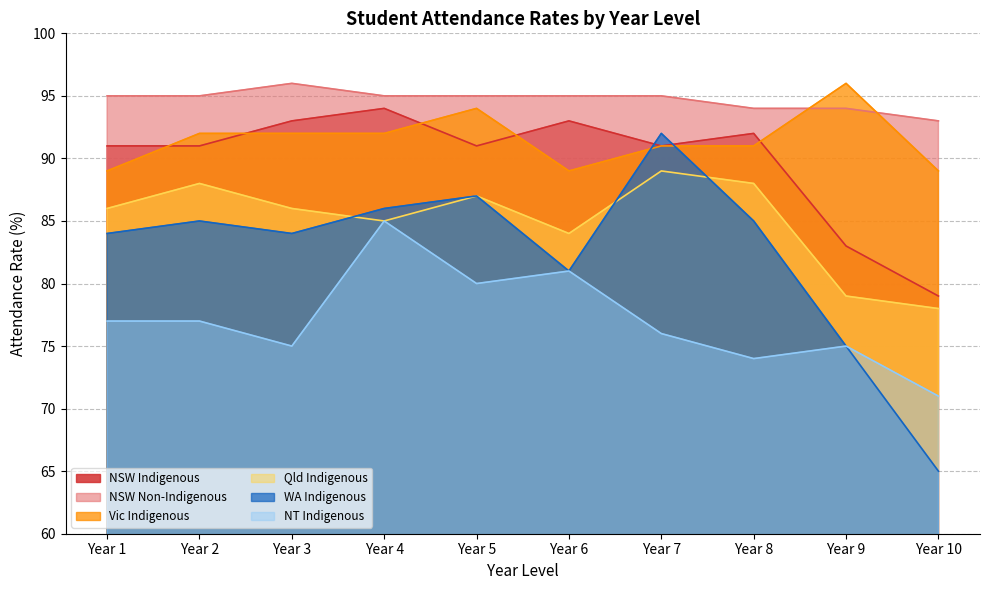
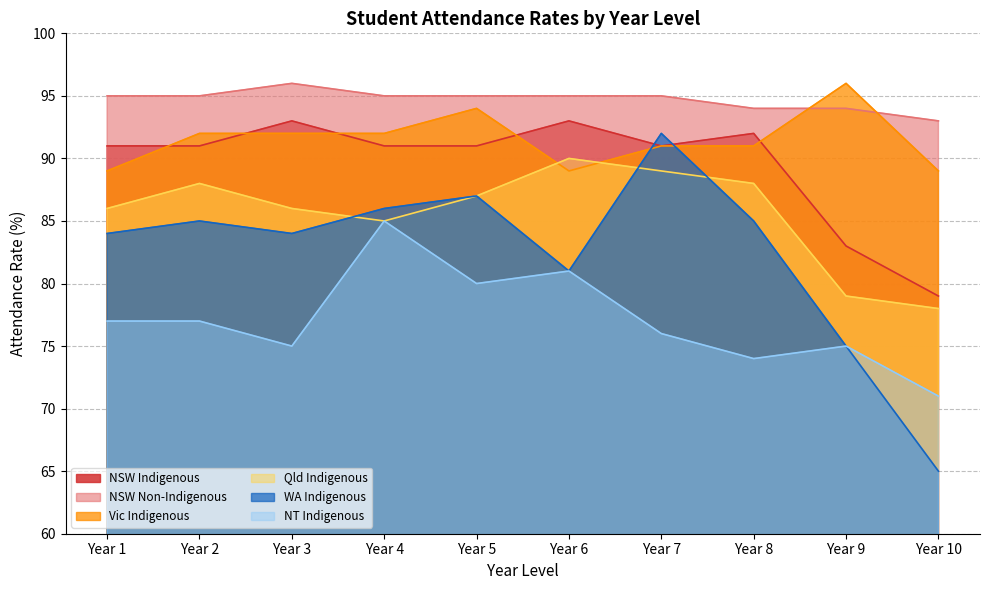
  {
    "NSW Indigenous": {
      "Year 1": 91,
      "Year 2": 91,
      "Year 3": 93,
-     "Year 4": 94,
+     "Year 4": 91,
      "Year 5": 91,
      "Year 6": 93,
      "Year 8": 92,
      "Year 9": 83,
      "Year 10": 79
    },
    "NSW Non-Indigenous": {
      "Year 1": 95,
      "Year 2": 95,
      "Year 3": 96,
      "Year 4": 95,
      "Year 5": 95,
      "Year 6": 95,
      "Year 7": 95,
      "Year 8": 94,
      "Year 9": 94,
      "Year 10": 93
    },
    "Vic Indigenous": {
      "Year 1": 89,
      "Year 2": 92,
      "Year 3": 92,
      "Year 4": 92,
      "Year 5": 94,
      "Year 6": 89,
      "Year 8": 91,
      "Year 9": 96,
      "Year 10": 89
    },
    "Qld Indigenous": {
      "Year 1": 86,
      "Year 2": 88,
      "Year 3": 86,
-     "Year 6": 84,
+     "Year 6": 90,
      "Year 7": 89,
      "Year 8": 88,
      "Year 9": 79,
      "Year 10": 78
    },
    "WA Indigenous": {
      "Year 1": 84,
      "Year 2": 85,
      "Year 3": 84,
      "Year 4": 86,
      "Year 7": 92,
      "Year 8": 85,
      "Year 10": 65
    },
    "NT Indigenous": {
      "Year 1": 77,
      "Year 2": 77,
      "Year 3": 75,
      "Year 5": 80,
      "Year 7": 76,
      "Year 8": 74,
      "Year 10": 71
    }
  }
